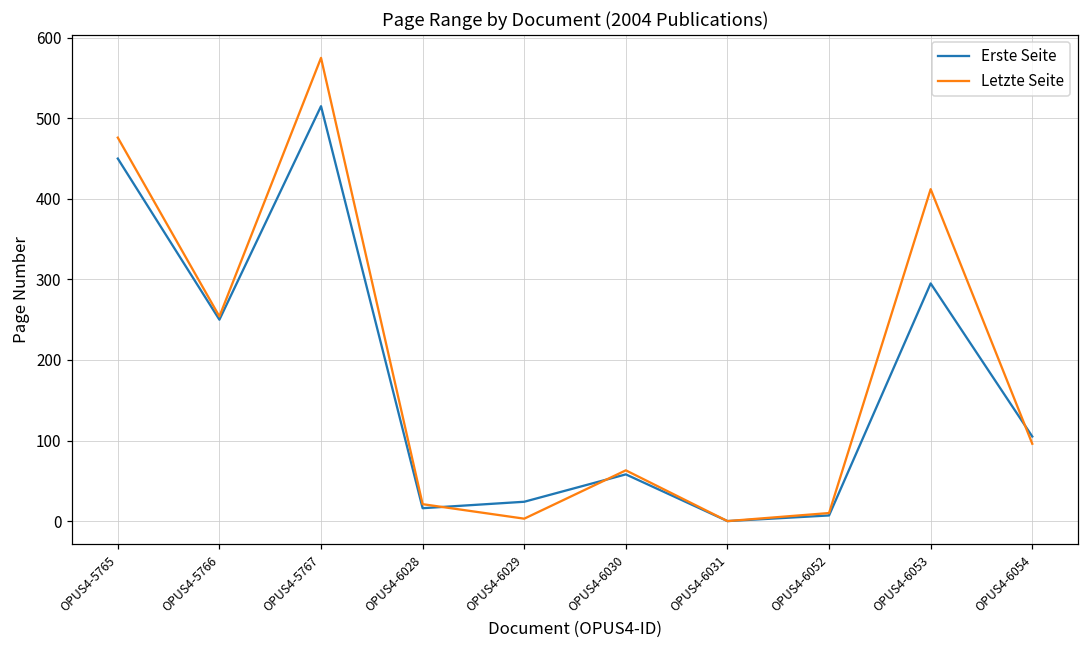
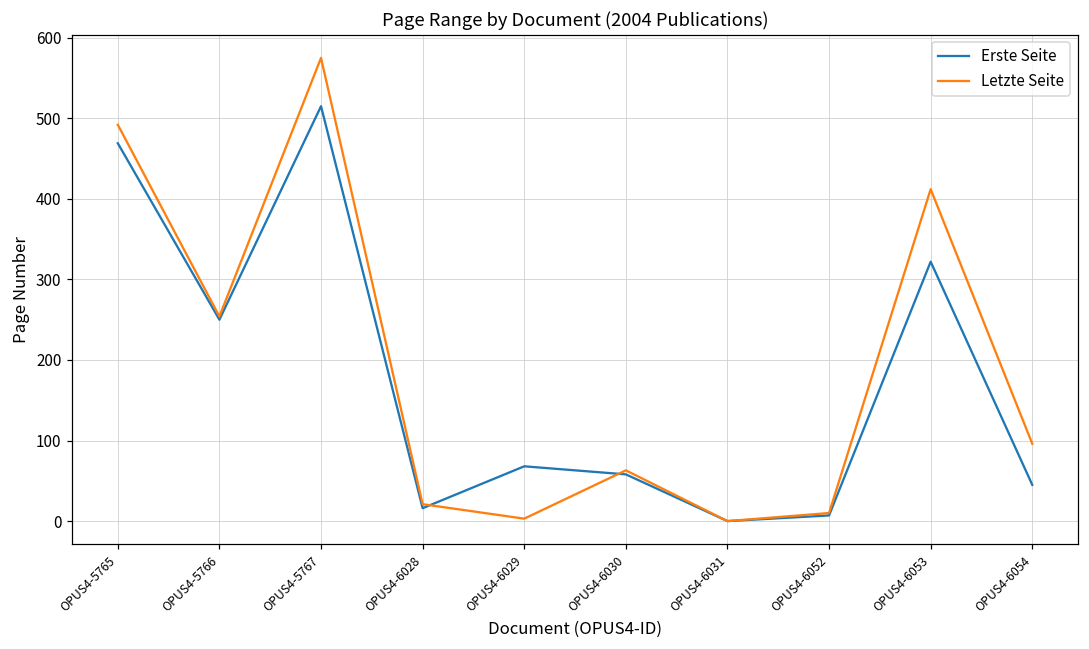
  {
    "Erste Seite": {
-     "OPUS4-5765": 450,
+     "OPUS4-5765": 470,
      "OPUS4-5766": 250,
      "OPUS4-5767": 520,
      "OPUS4-6028": 20,
-     "OPUS4-6029": 20,
+     "OPUS4-6029": 70,
      "OPUS4-6030": 60,
-     "OPUS4-6053": 300,
-     "OPUS4-6054": 110
+     "OPUS4-6053": 320,
+     "OPUS4-6054": 50
    },
    "Letzte Seite": {
-     "OPUS4-5765": 480,
+     "OPUS4-5765": 490,
      "OPUS4-5766": 250,
      "OPUS4-5767": 580,
      "OPUS4-6028": 20,
      "OPUS4-6029": 0,
      "OPUS4-6030": 60,
      "OPUS4-6053": 410,
      "OPUS4-6054": 100
    }
  }
